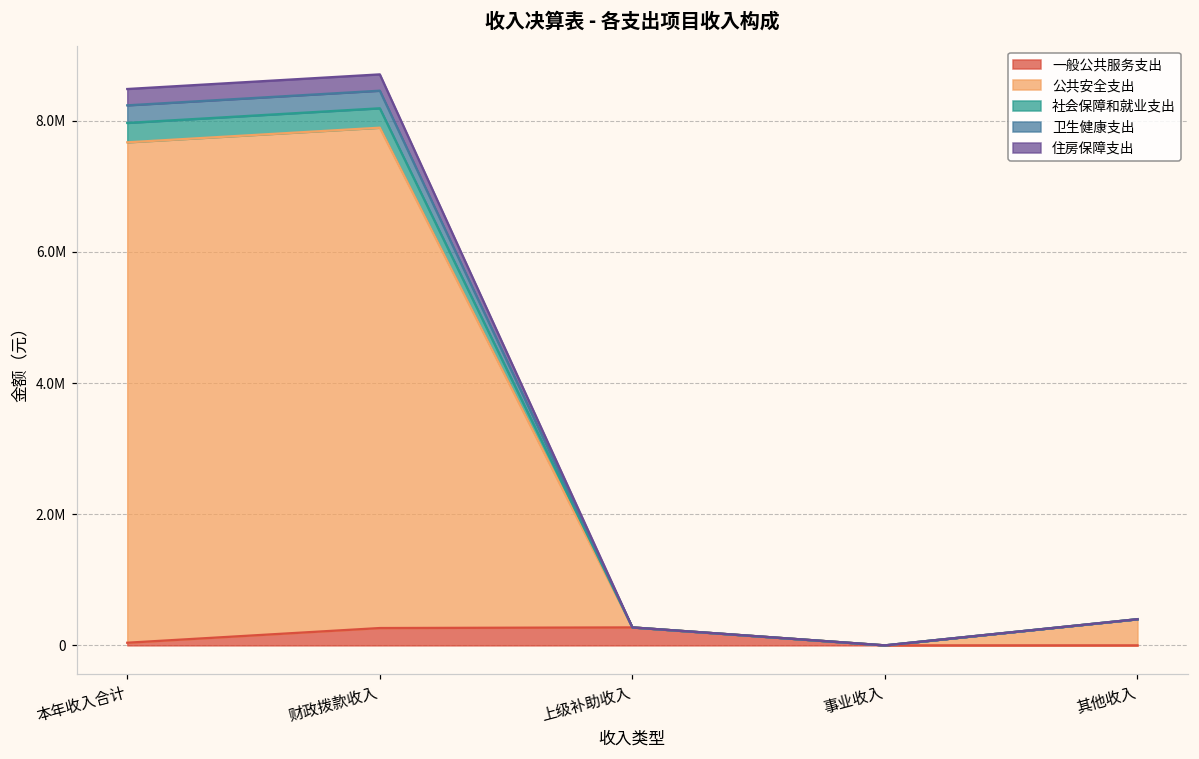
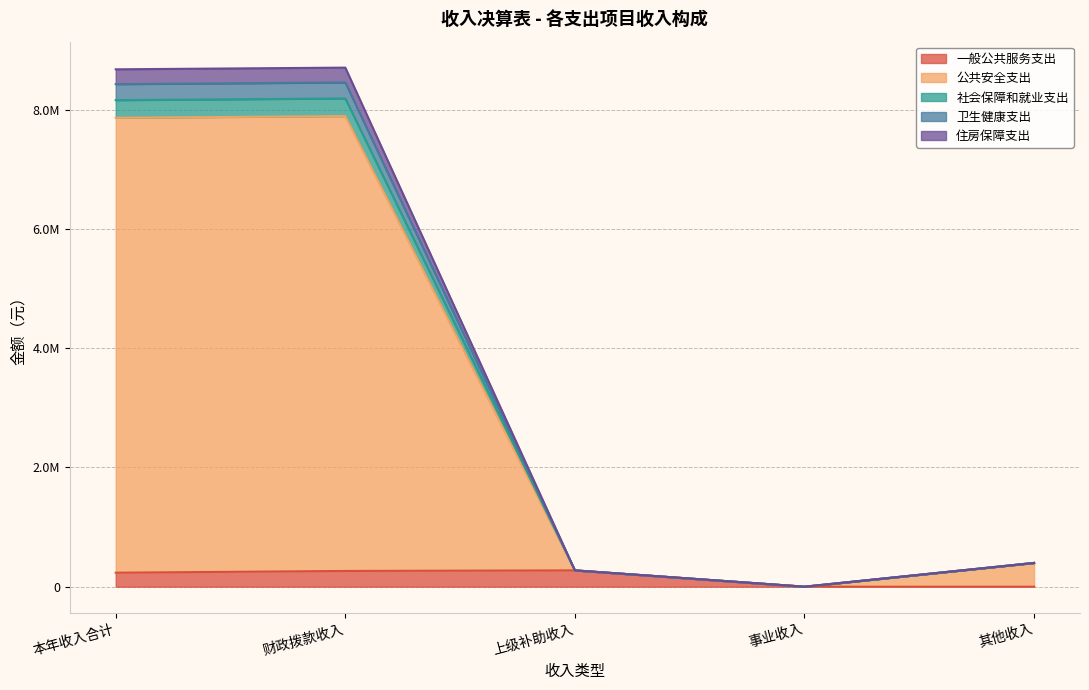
  {
    "一般公共服务支出": {
-     "本年收入合计": 0,
+     "本年收入合计": 200000,
      "财政拨款收入": 300000,
      "其他收入": 0
    },
    "公共安全支出": {
      "本年收入合计": 7600000,
      "财政拨款收入": 7600000
    },
    "住房保障支出": {
      "本年收入合计": 200000,
      "财政拨款收入": 200000
    }
  }
